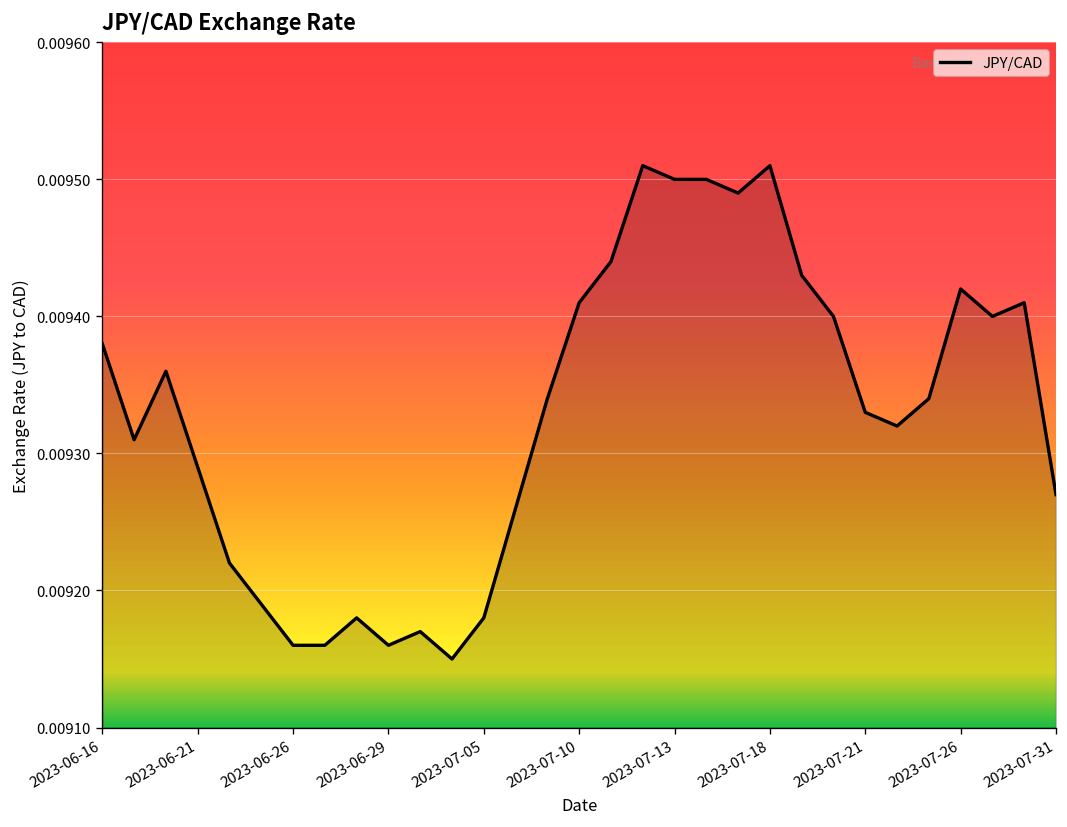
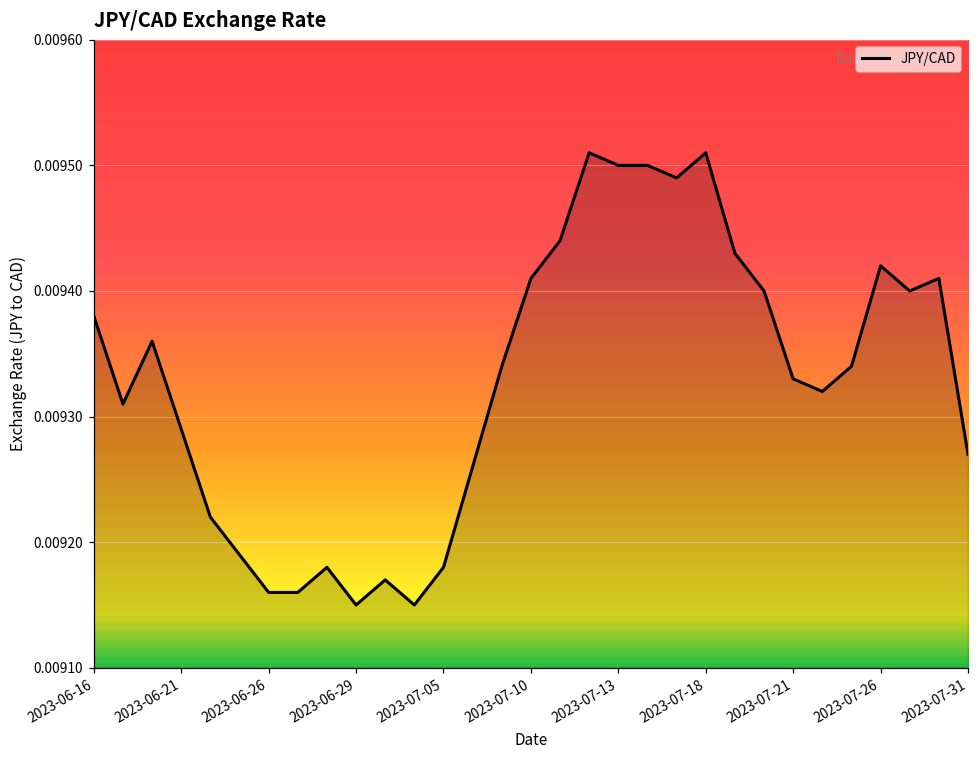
  {
    "2023-06-16": 0.00938,
    "2023-06-21": 0.00929,
    "2023-06-26": 0.00916,
-   "2023-06-29": 0.00916,
+   "2023-06-29": 0.00915,
    "2023-07-05": 0.00918,
    "2023-07-10": 0.00941,
    "2023-07-13": 0.00950,
    "2023-07-18": 0.00951,
    "2023-07-21": 0.00933,
    "2023-07-26": 0.00942,
    "2023-07-31": 0.00927
  }
